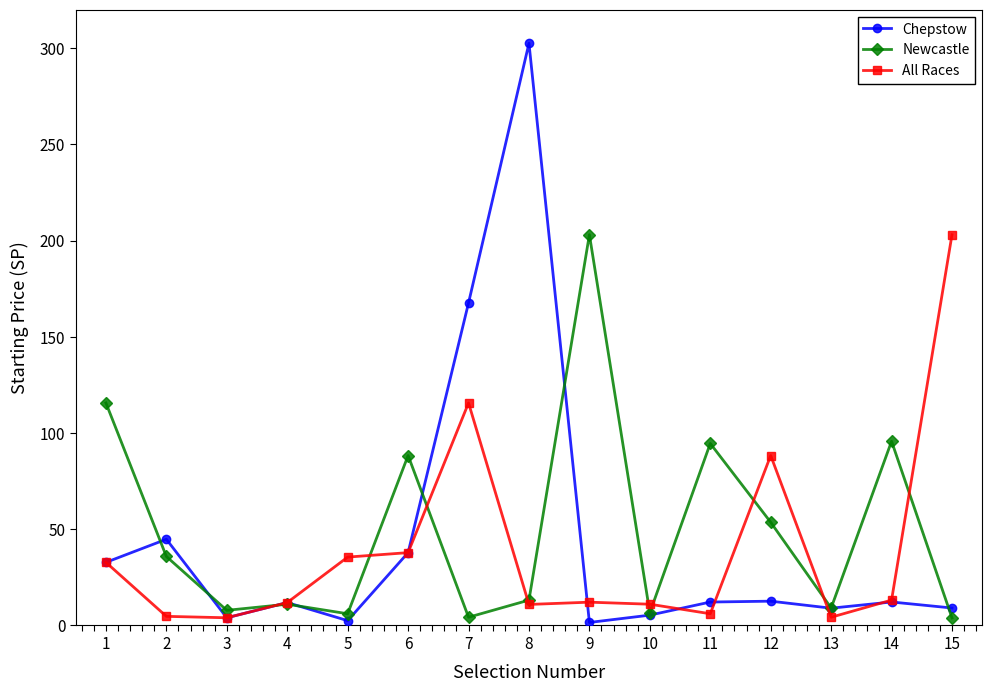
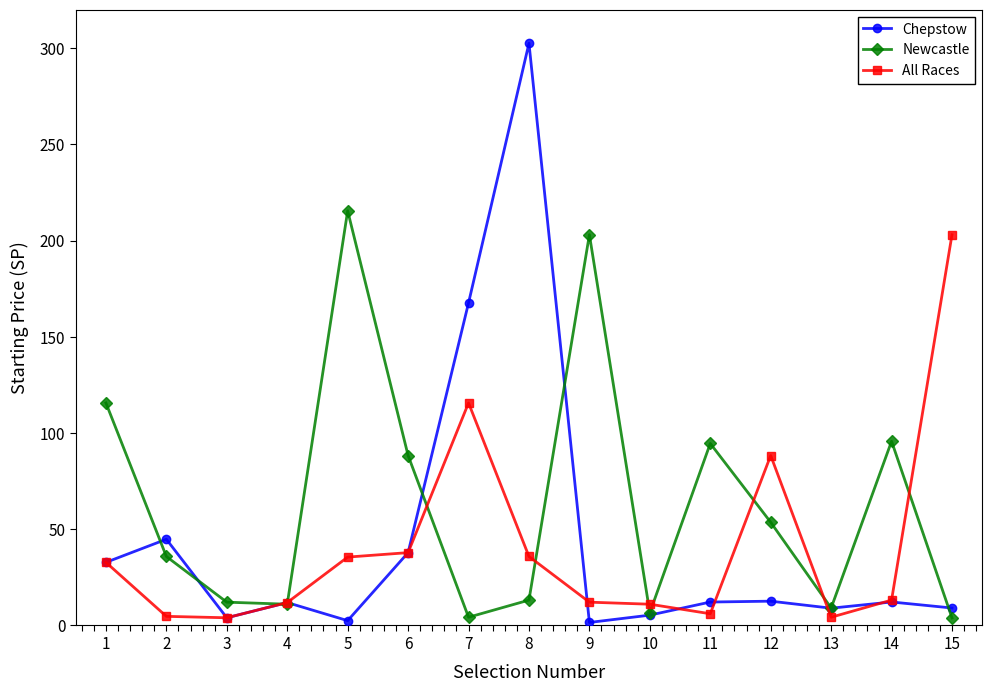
  {
    "Chepstow": {
      "2": 45,
      "5": 3,
      "7": 168,
      "8": 303,
      "9": 2,
      "11": 12,
      "12": 13,
      "15": 9
    },
    "Newcastle": {
      "1": 116,
      "2": 36,
-     "3": 8,
-     "5": 6,
+     "3": 12,
+     "5": 216,
      "6": 88,
      "7": 4,
      "8": 13,
      "9": 203,
      "11": 95,
      "12": 54,
      "14": 96,
      "15": 4
    },
    "All Races": {
      "2": 5,
      "5": 36,
      "7": 116,
-     "8": 11,
+     "8": 36,
      "9": 12,
      "10": 11,
      "11": 6,
      "12": 88,
      "13": 4,
      "15": 203
    }
  }
